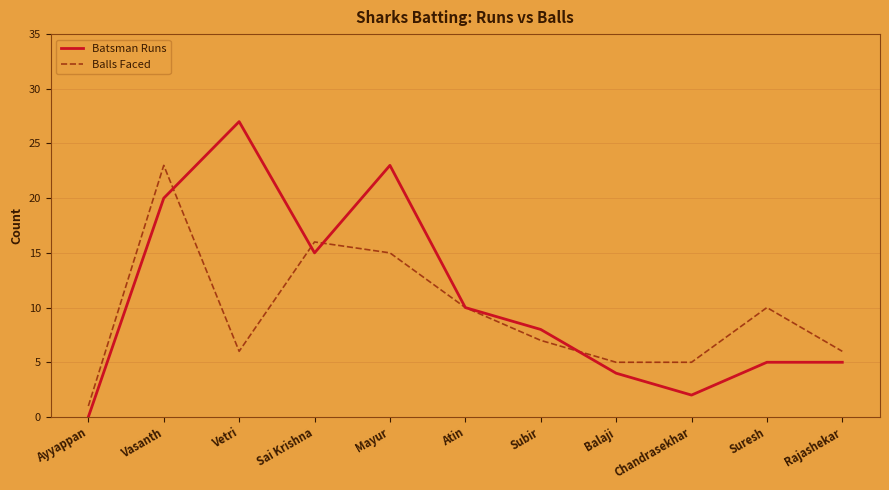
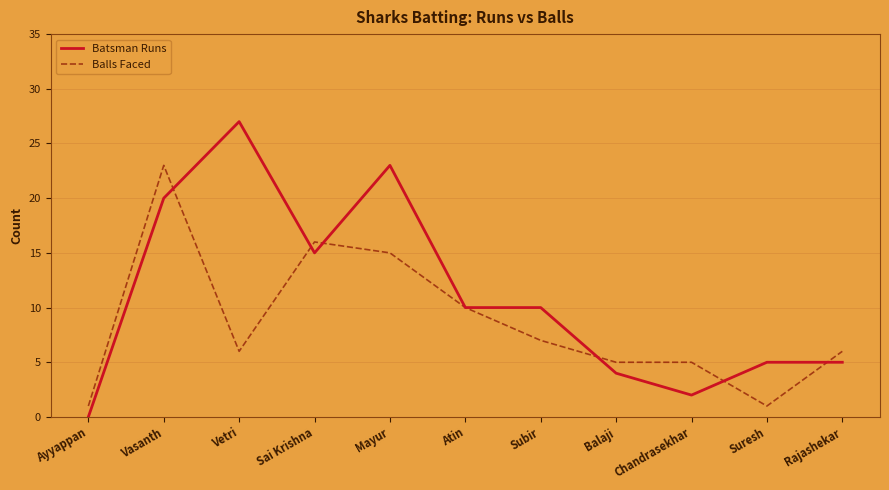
  {
    "Batsman Runs": {
      "Ayyappan": 0,
      "Vasanth": 20,
      "Vetri": 27,
      "Sai Krishna": 15,
      "Mayur": 23,
-     "Subir": 8,
+     "Subir": 10,
      "Balaji": 4,
      "Chandrasekhar": 2,
      "Suresh": 5,
      "Rajashekar": 5
    },
    "Balls Faced": {
      "Ayyappan": 1,
      "Vasanth": 23,
      "Vetri": 6,
      "Sai Krishna": 16,
      "Mayur": 15,
      "Subir": 7,
      "Balaji": 5,
      "Chandrasekhar": 5,
-     "Suresh": 10,
+     "Suresh": 1,
      "Rajashekar": 6
    }
  }
